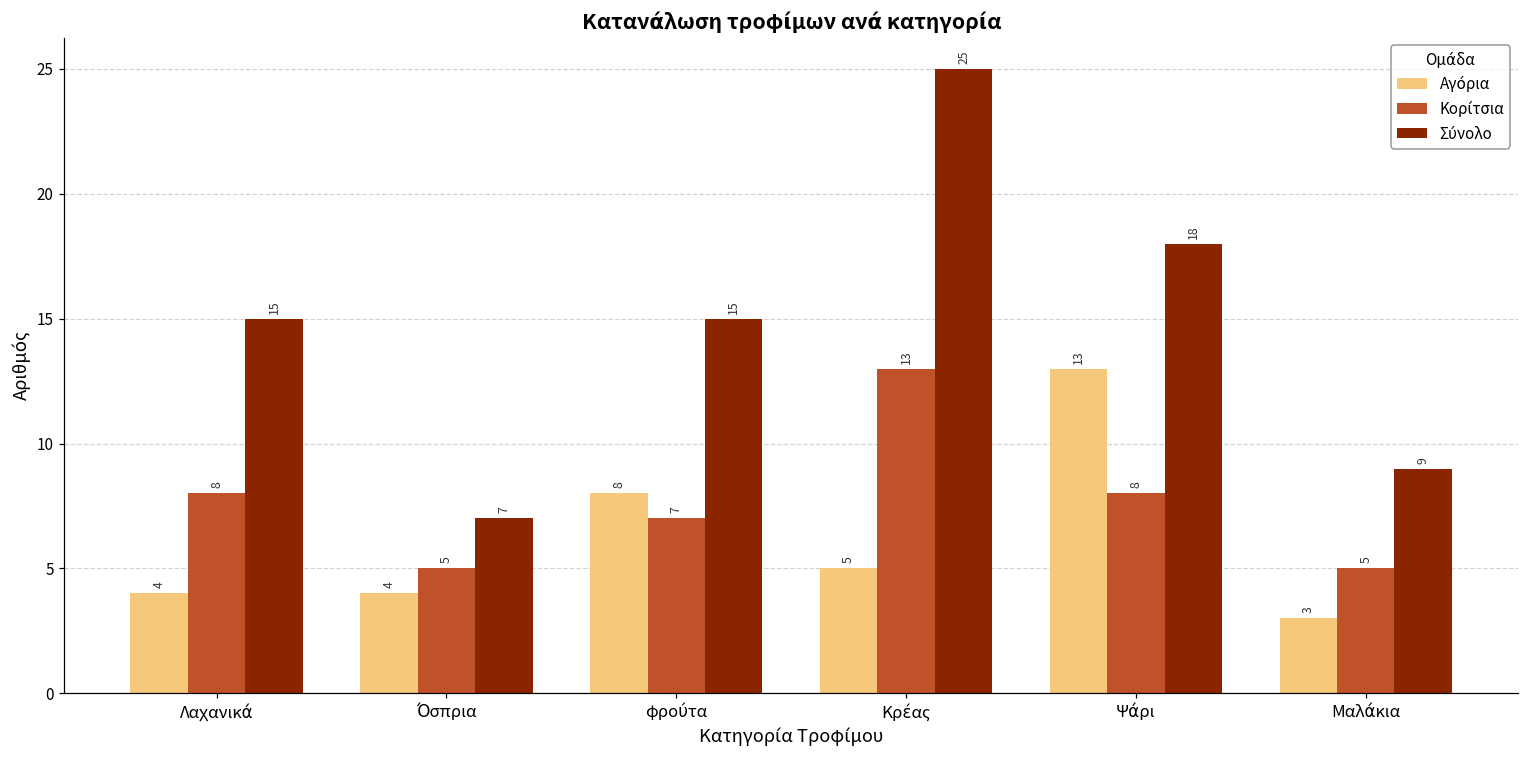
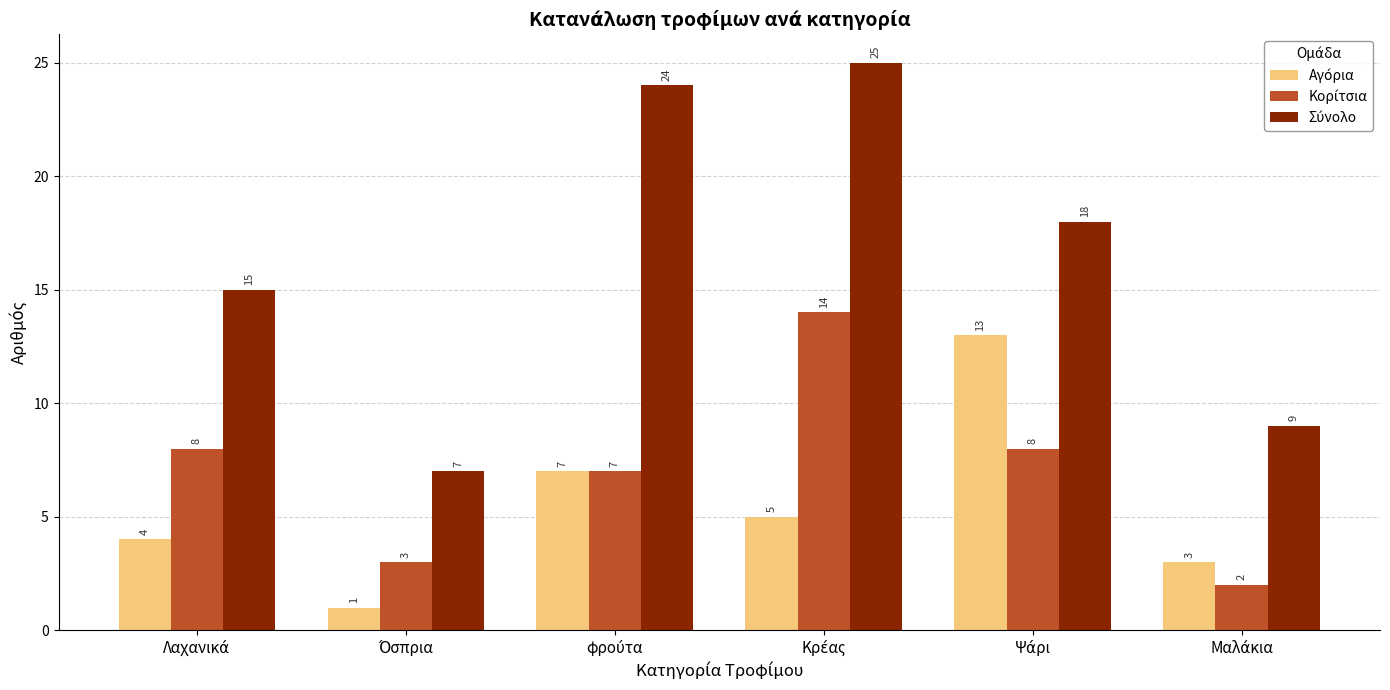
  {
    "Αγόρια": {
      "Λαχανικά": 4,
-     "Όσπρια": 4,
-     "φρούτα": 8,
+     "Όσπρια": 1,
+     "φρούτα": 7,
      "Κρέας": 5,
      "Ψάρι": 13,
      "Μαλάκια": 3
    },
    "Κορίτσια": {
      "Λαχανικά": 8,
-     "Όσπρια": 5,
+     "Όσπρια": 3,
      "φρούτα": 7,
-     "Κρέας": 13,
+     "Κρέας": 14,
      "Ψάρι": 8,
-     "Μαλάκια": 5
+     "Μαλάκια": 2
    },
    "Σύνολο": {
      "Λαχανικά": 15,
      "Όσπρια": 7,
-     "φρούτα": 15,
+     "φρούτα": 24,
      "Κρέας": 25,
      "Ψάρι": 18,
      "Μαλάκια": 9
    }
  }
